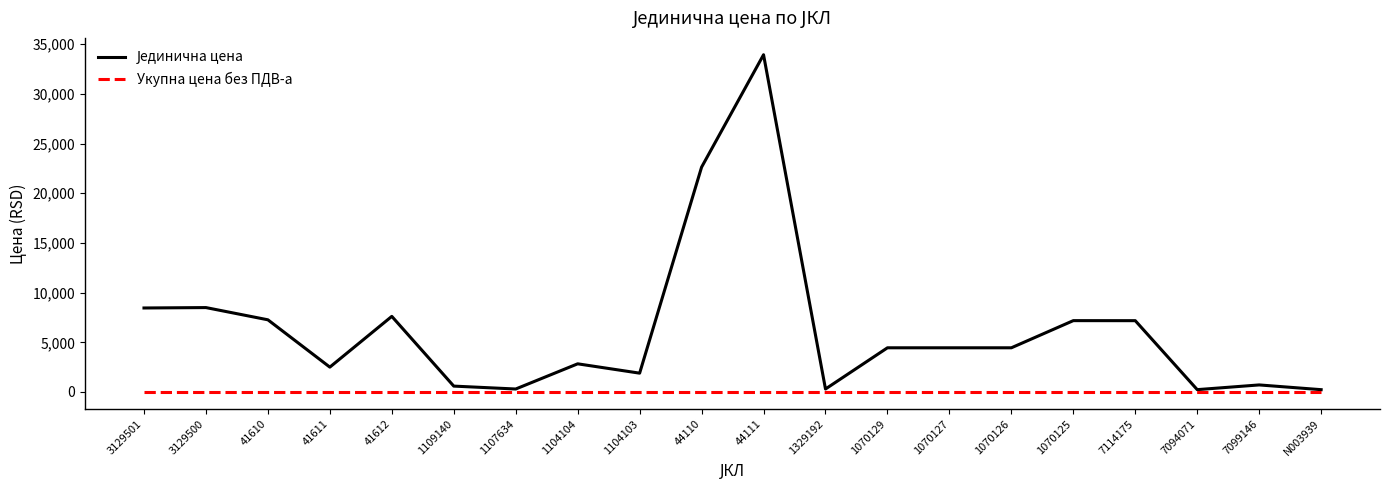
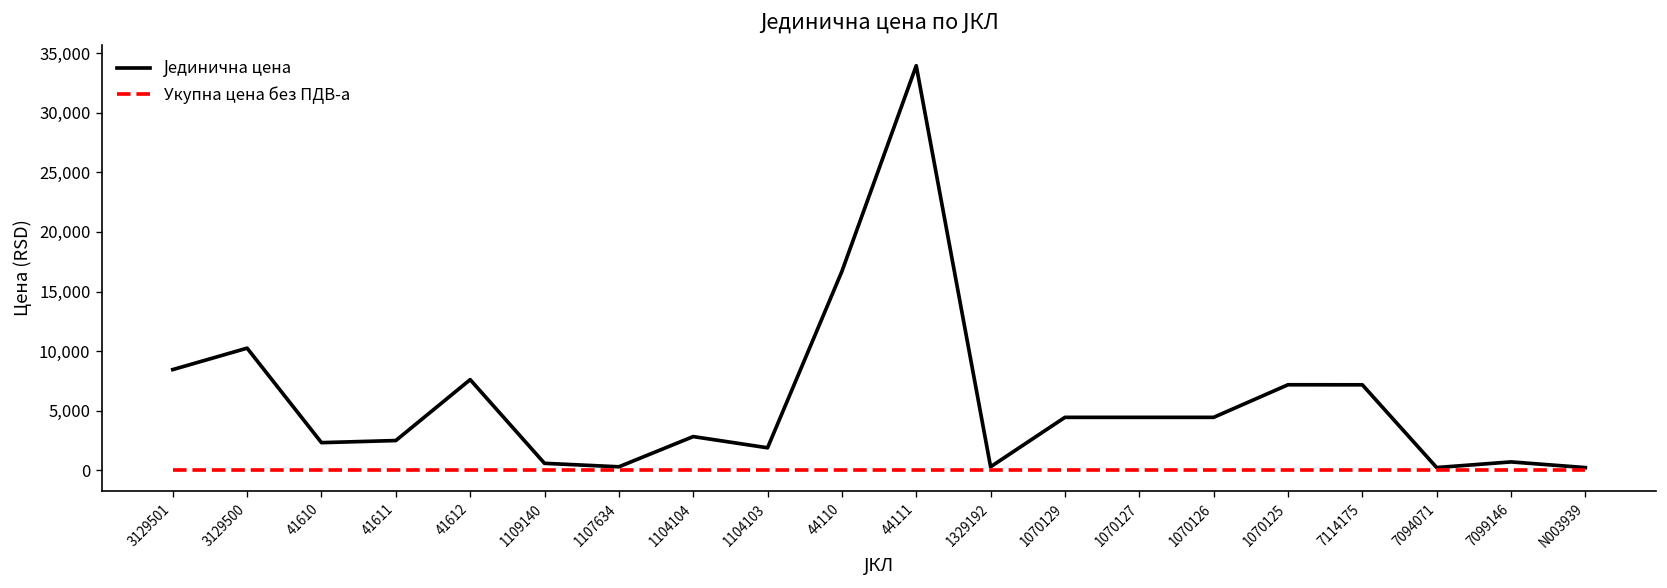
  {
    "Јединична цена": {
      "3129501": "8,000",
-     "3129500": "8,000",
-     "41610": "7,000",
+     "3129500": "10,000",
+     "41610": "2,000",
      "41611": "3,000",
      "41612": "8,000",
      "1109140": "1,000",
      "1107634": "0",
      "1104104": "3,000",
      "1104103": "2,000",
-     "44110": "23,000",
+     "44110": "17,000",
      "44111": "34,000",
      "1329192": "0",
      "1070129": "4,000",
      "1070127": "4,000",
      "1070126": "4,000",
      "1070125": "7,000",
      "7114175": "7,000",
      "7099146": "1,000"
    },
    "Укупна цена без ПДВ-а": {
      "3129501": "0",
      "3129500": "0",
      "41610": "0",
      "41611": "0",
      "41612": "0",
      "1109140": "0",
      "1107634": "0",
      "1104104": "0",
      "1104103": "0",
      "44110": "0",
      "44111": "0",
      "1329192": "0",
      "1070129": "0",
      "1070127": "0",
      "1070126": "0",
      "1070125": "0",
      "7114175": "0",
      "7099146": "0"
    }
  }
